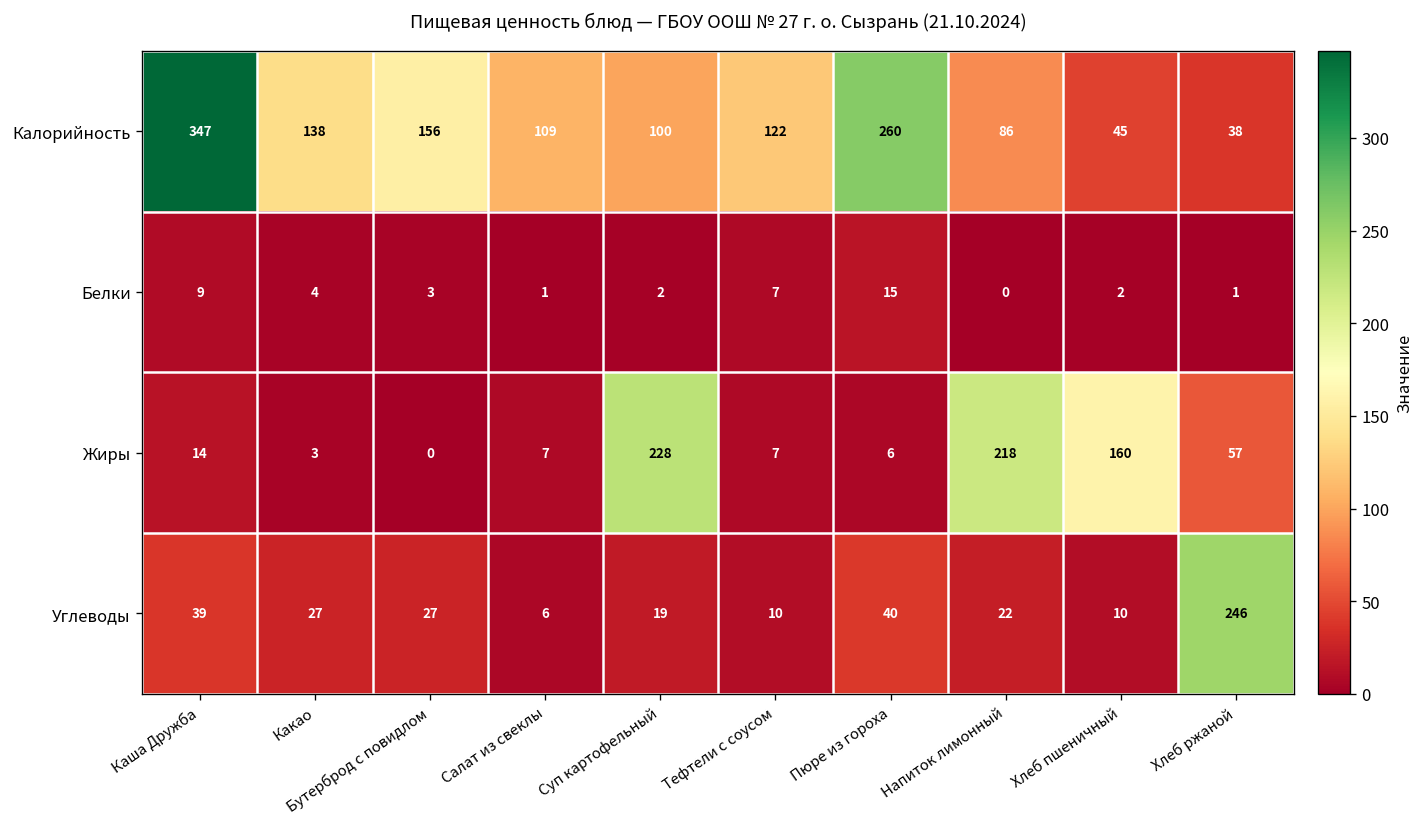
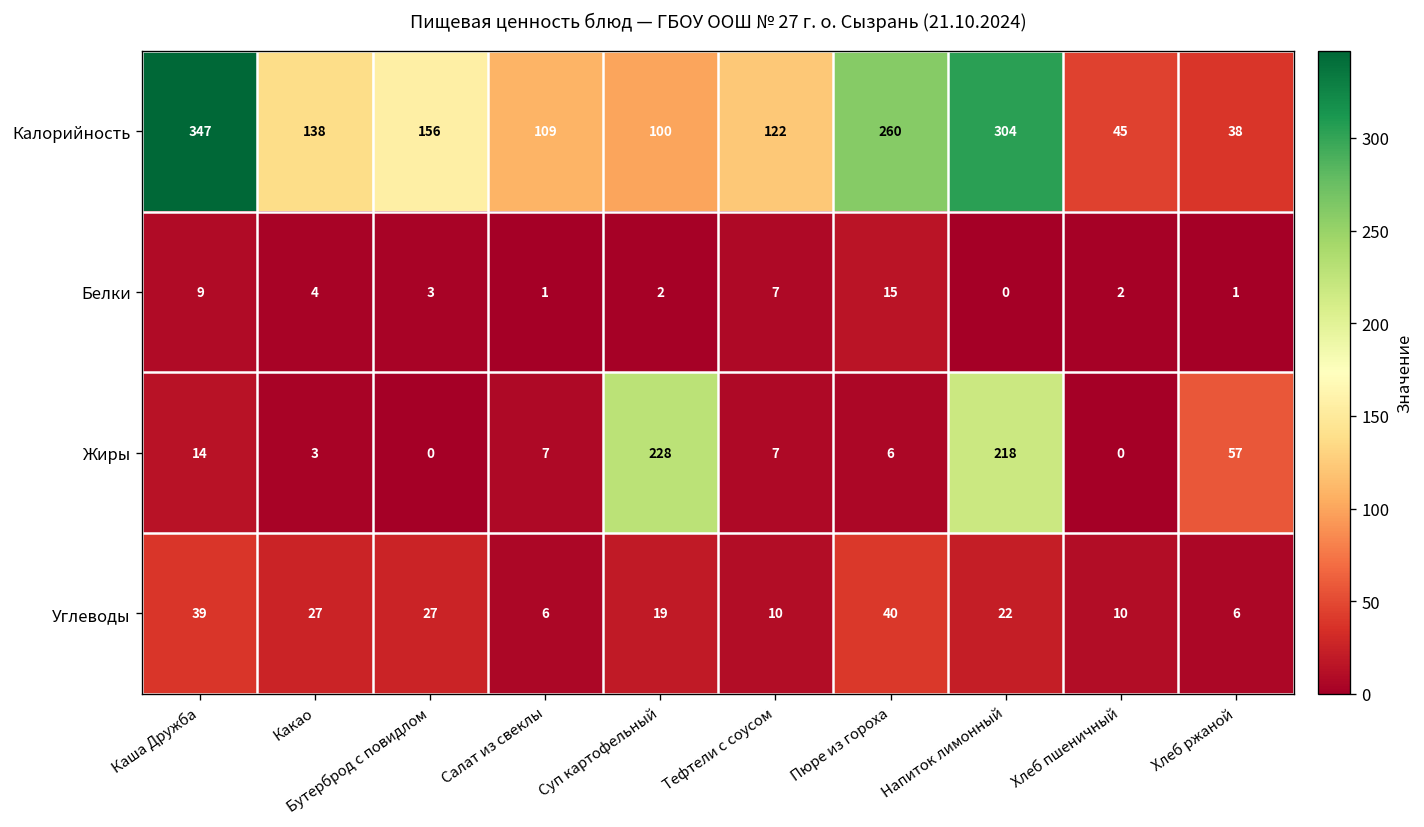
  {
    "Калорийность": {
      "Каша Дружба": 347,
      "Какао": 138,
      "Бутерброд с повидлом": 156,
      "Салат из свеклы": 109,
      "Суп картофельный": 100,
      "Тефтели с соусом": 122,
      "Пюре из гороха": 260,
-     "Напиток лимонный": 86,
+     "Напиток лимонный": 304,
      "Хлеб пшеничный": 45,
      "Хлеб ржаной": 38
    },
    "Белки": {
      "Каша Дружба": 9,
      "Какао": 4,
      "Бутерброд с повидлом": 3,
      "Салат из свеклы": 1,
      "Суп картофельный": 2,
      "Тефтели с соусом": 7,
      "Пюре из гороха": 15,
      "Напиток лимонный": 0,
      "Хлеб пшеничный": 2,
      "Хлеб ржаной": 1
    },
    "Жиры": {
      "Каша Дружба": 14,
      "Какао": 3,
      "Бутерброд с повидлом": 0,
      "Салат из свеклы": 7,
      "Суп картофельный": 228,
      "Тефтели с соусом": 7,
      "Пюре из гороха": 6,
      "Напиток лимонный": 218,
-     "Хлеб пшеничный": 160,
+     "Хлеб пшеничный": 0,
      "Хлеб ржаной": 57
    },
    "Углеводы": {
      "Каша Дружба": 39,
      "Какао": 27,
      "Бутерброд с повидлом": 27,
      "Салат из свеклы": 6,
      "Суп картофельный": 19,
      "Тефтели с соусом": 10,
      "Пюре из гороха": 40,
      "Напиток лимонный": 22,
      "Хлеб пшеничный": 10,
-     "Хлеб ржаной": 246
+     "Хлеб ржаной": 6
    }
  }
